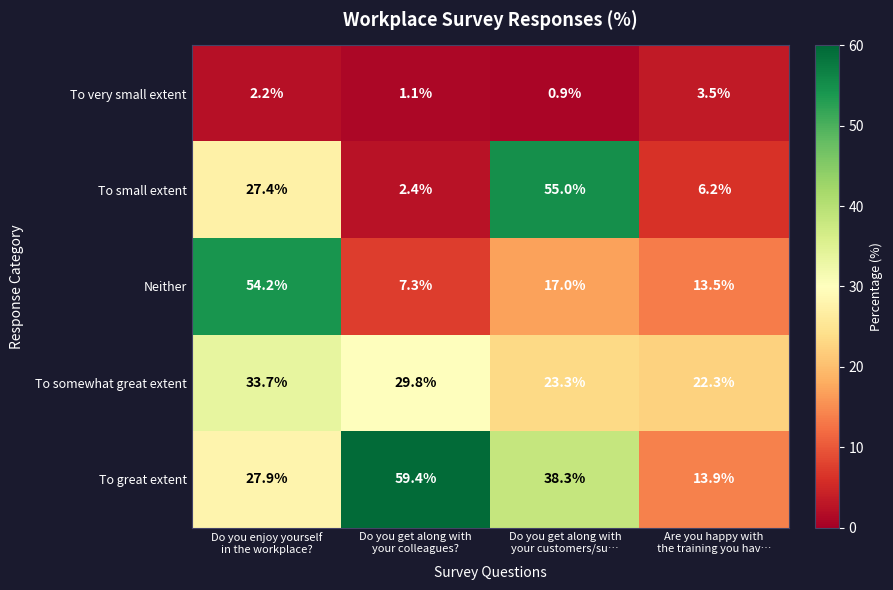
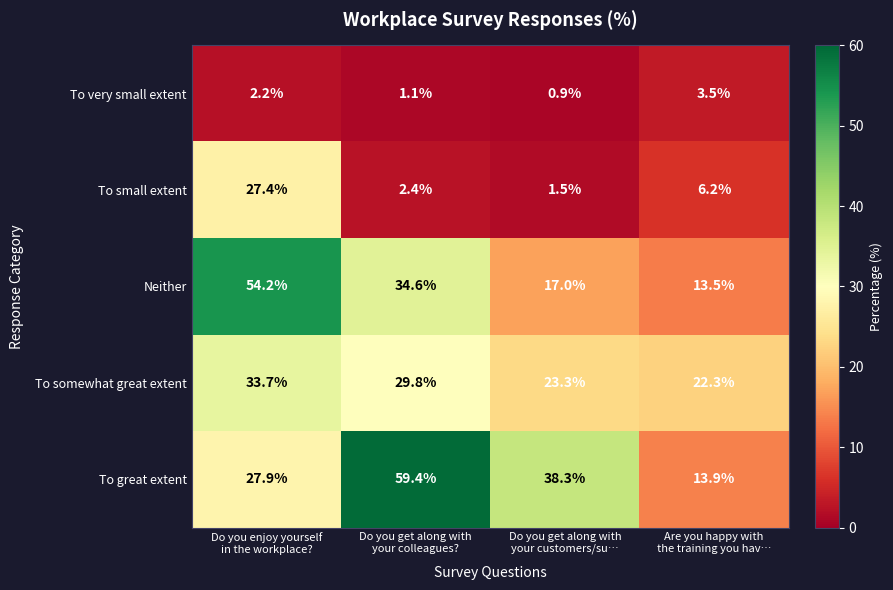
  {
    "To very small extent": {
      "Do you enjoy yourself in the workplace?": "2.2%",
      "Do you get along with your colleagues?": "1.1%",
      "Do you get along with your customers/su…": "0.9%",
      "Are you happy with the training you hav…": "3.5%"
    },
    "To small extent": {
      "Do you enjoy yourself in the workplace?": "27.4%",
      "Do you get along with your colleagues?": "2.4%",
-     "Do you get along with your customers/su…": "55.0%",
+     "Do you get along with your customers/su…": "1.5%",
      "Are you happy with the training you hav…": "6.2%"
    },
    "Neither": {
      "Do you enjoy yourself in the workplace?": "54.2%",
-     "Do you get along with your colleagues?": "7.3%",
+     "Do you get along with your colleagues?": "34.6%",
      "Do you get along with your customers/su…": "17.0%",
      "Are you happy with the training you hav…": "13.5%"
    },
    "To somewhat great extent": {
      "Do you enjoy yourself in the workplace?": "33.7%",
      "Do you get along with your colleagues?": "29.8%",
      "Do you get along with your customers/su…": "23.3%",
      "Are you happy with the training you hav…": "22.3%"
    },
    "To great extent": {
      "Do you enjoy yourself in the workplace?": "27.9%",
      "Do you get along with your colleagues?": "59.4%",
      "Do you get along with your customers/su…": "38.3%",
      "Are you happy with the training you hav…": "13.9%"
    }
  }
